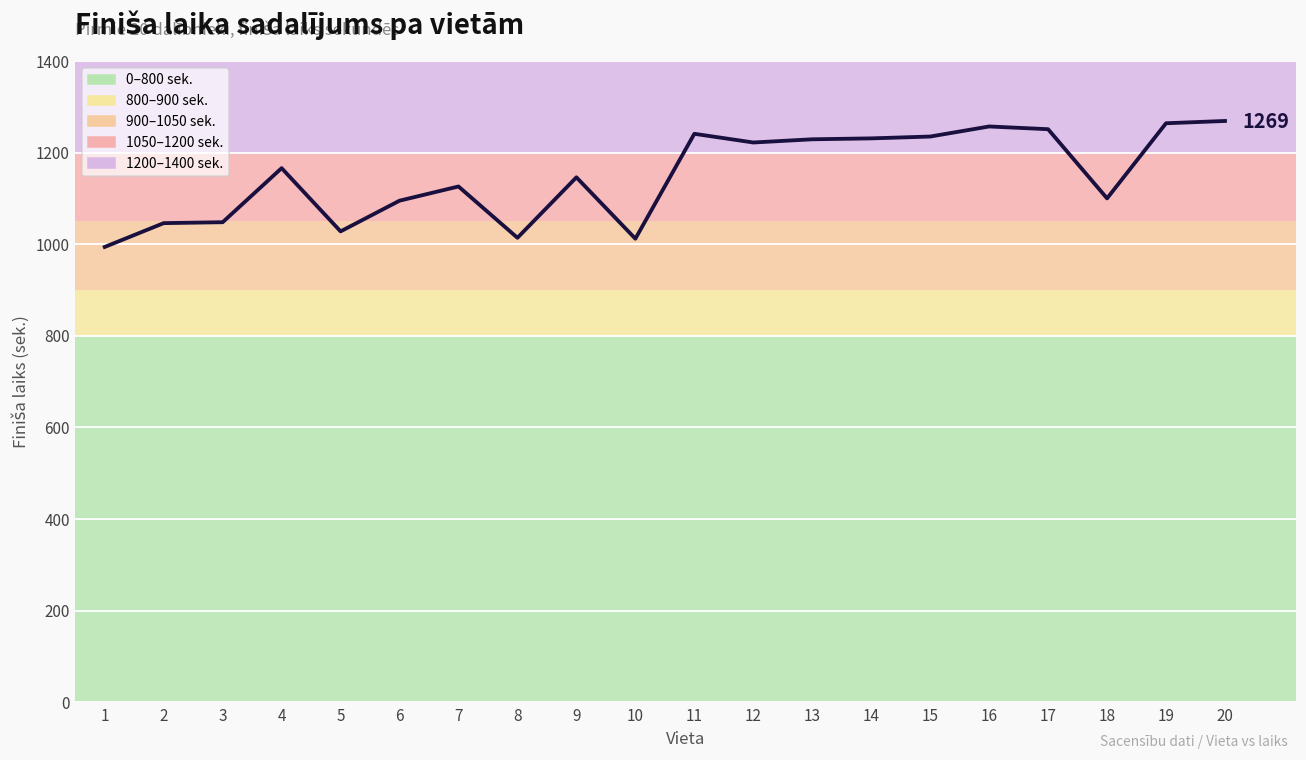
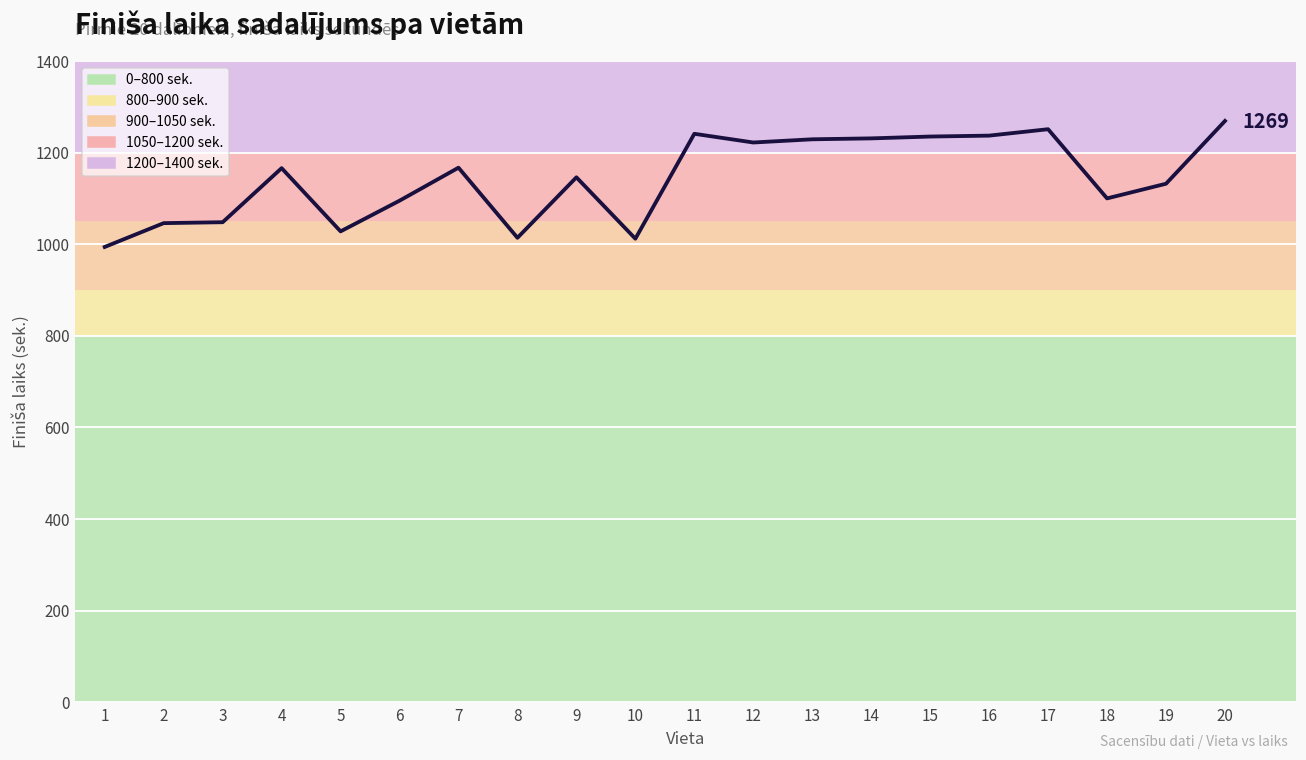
  {
    "1": 990,
    "2": 1050,
    "3": 1050,
    "4": 1170,
    "5": 1030,
    "6": 1100,
-   "7": 1130,
+   "7": 1170,
    "8": 1010,
    "9": 1150,
    "10": 1010,
    "11": 1240,
    "12": 1220,
    "13": 1230,
    "14": 1230,
    "15": 1240,
-   "16": 1260,
+   "16": 1240,
    "17": 1250,
    "18": 1100,
-   "19": 1260
+   "19": 1130
  }
